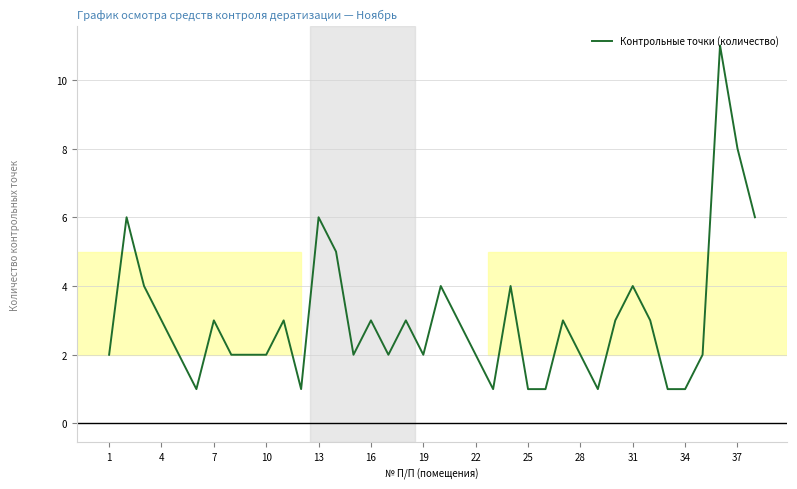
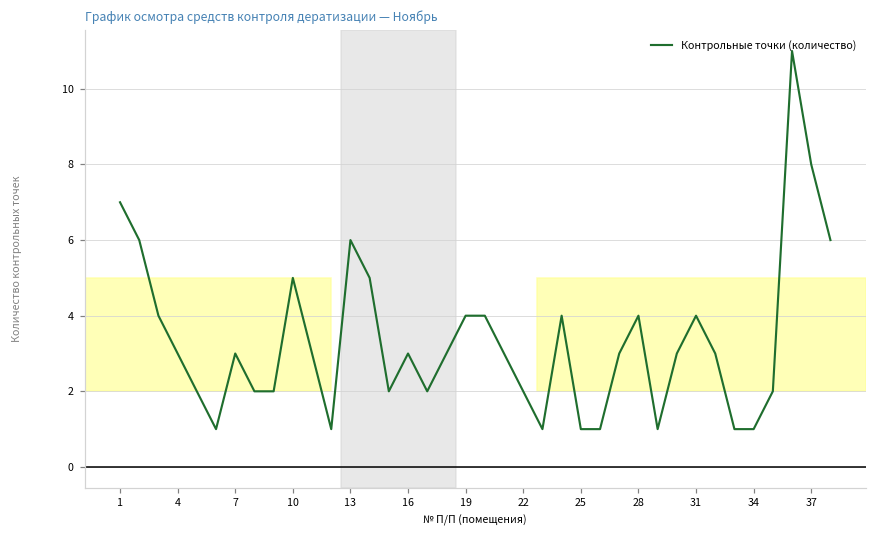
  {
-   "1": 2,
+   "1": 7,
    "4": 3,
    "7": 3,
-   "10": 2,
+   "10": 5,
    "13": 6,
    "16": 3,
-   "19": 2,
+   "19": 4,
    "22": 2,
    "25": 1,
-   "28": 2,
+   "28": 4,
    "31": 4,
    "34": 1,
    "37": 8
  }
